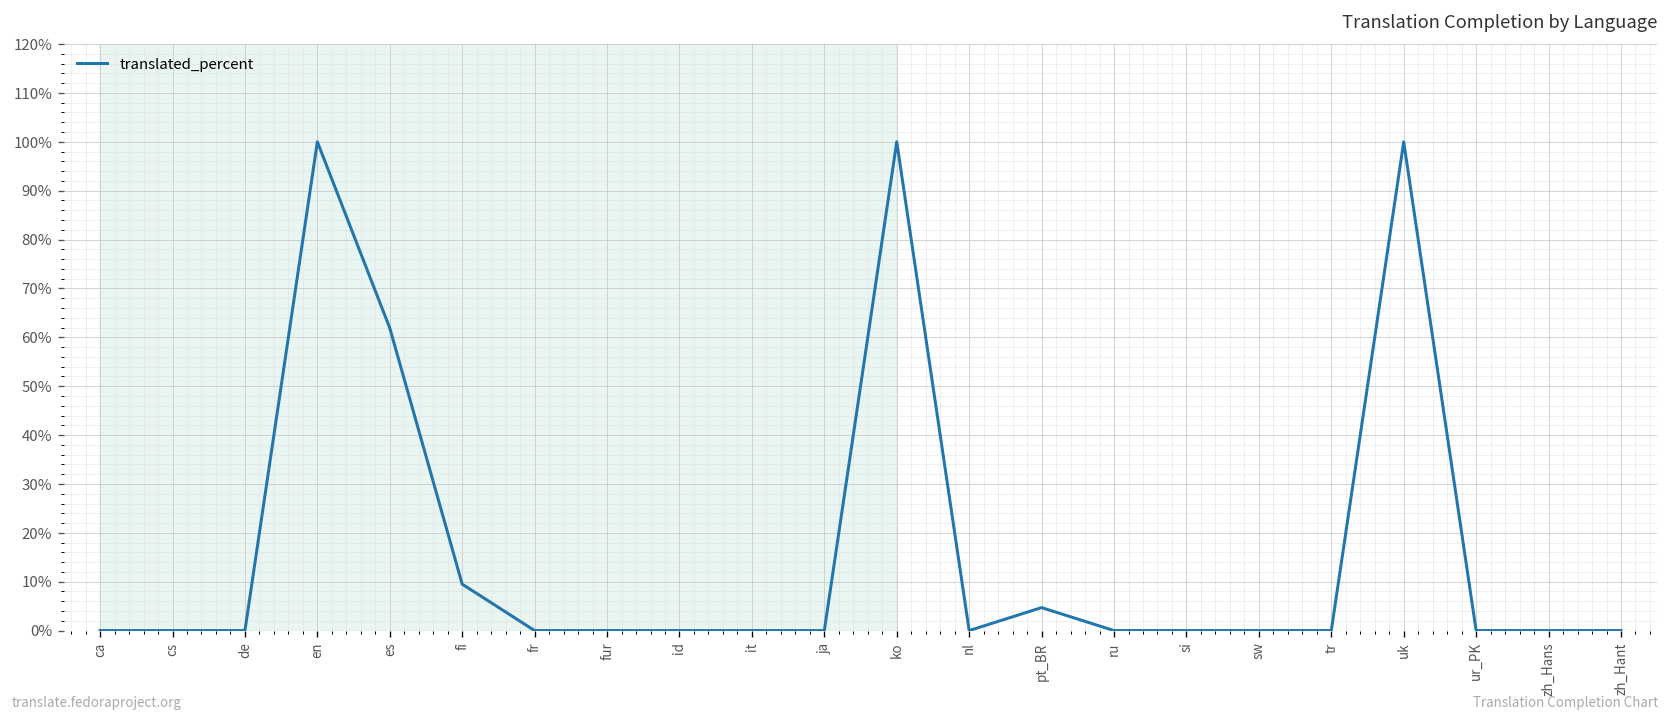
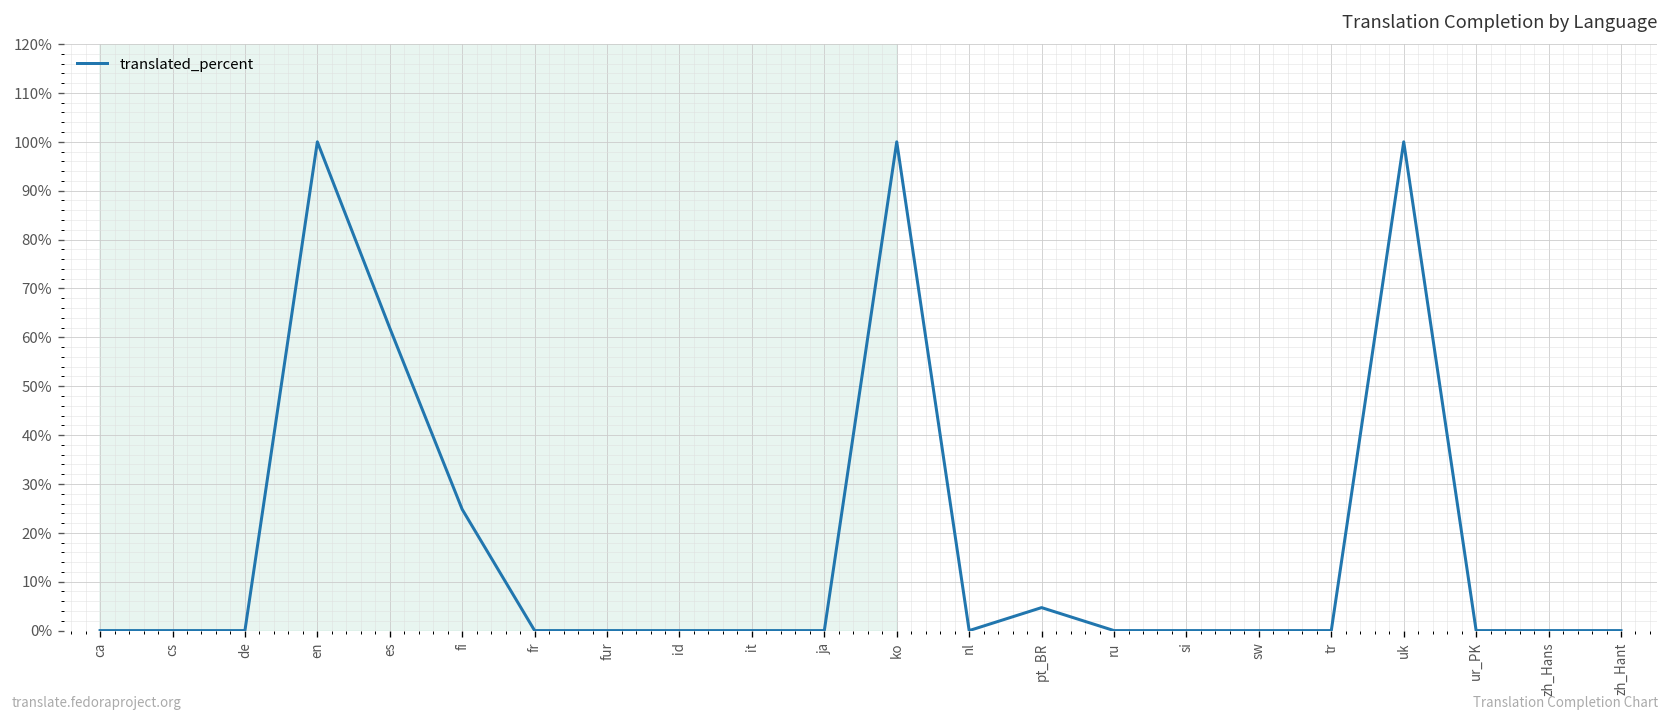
  {
    "ca": "0%",
    "cs": "0%",
    "de": "0%",
    "en": "100%",
    "es": "62%",
-   "fi": "10%",
+   "fi": "25%",
    "fr": "0%",
    "fur": "0%",
    "id": "0%",
    "it": "0%",
    "ja": "0%",
    "ko": "100%",
    "nl": "0%",
    "pt_BR": "5%",
    "ru": "0%",
    "si": "0%",
    "sw": "0%",
    "tr": "0%",
    "uk": "100%",
    "ur_PK": "0%",
    "zh_Hans": "0%",
    "zh_Hant": "0%"
  }
